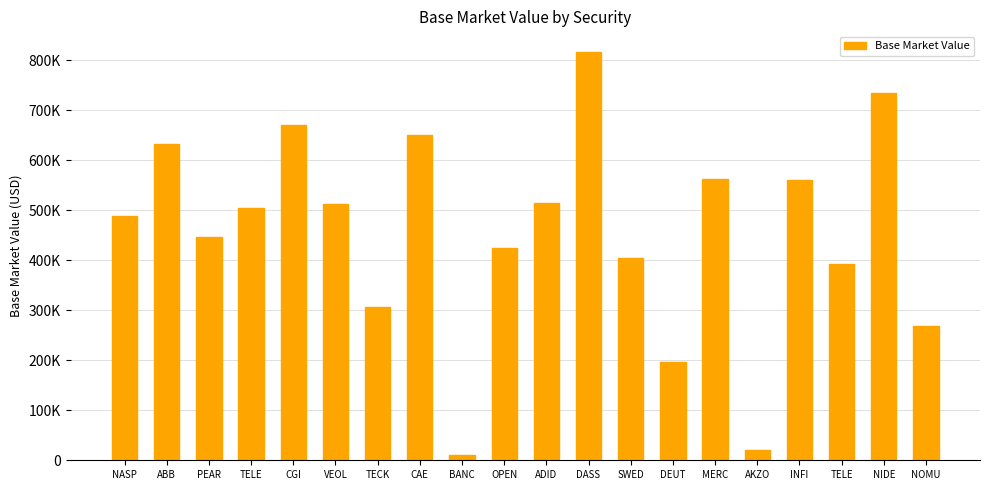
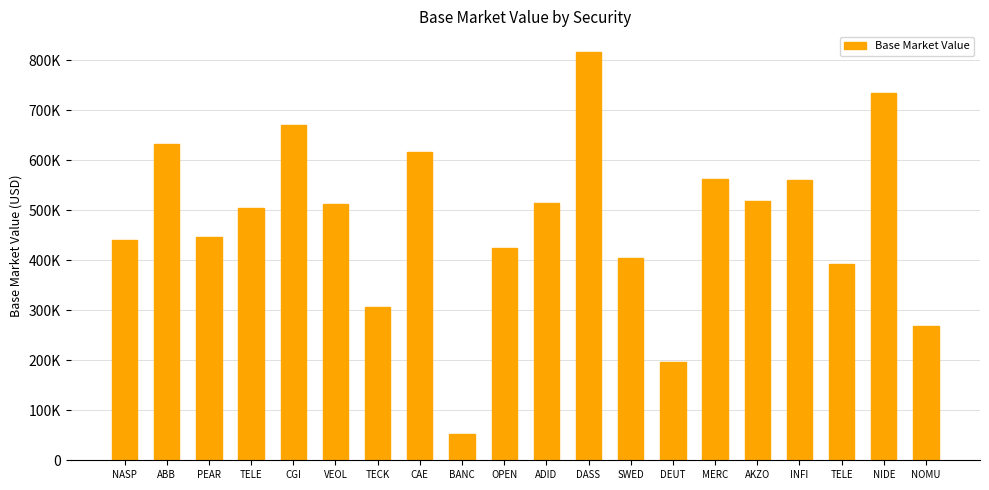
  {
-   "NASP": 490000,
+   "NASP": 440000,
    "ABB": 630000,
    "PEAR": 450000,
    "CGI": 670000,
    "VEOL": 510000,
    "TECK": 310000,
-   "CAE": 650000,
-   "BANC": 10000,
+   "CAE": 620000,
+   "BANC": 50000,
    "OPEN": 430000,
    "ADID": 510000,
    "DASS": 820000,
    "SWED": 400000,
    "DEUT": 200000,
    "MERC": 560000,
-   "AKZO": 20000,
+   "AKZO": 520000,
    "INFI": 560000,
    "NIDE": 730000,
    "NOMU": 270000
  }
